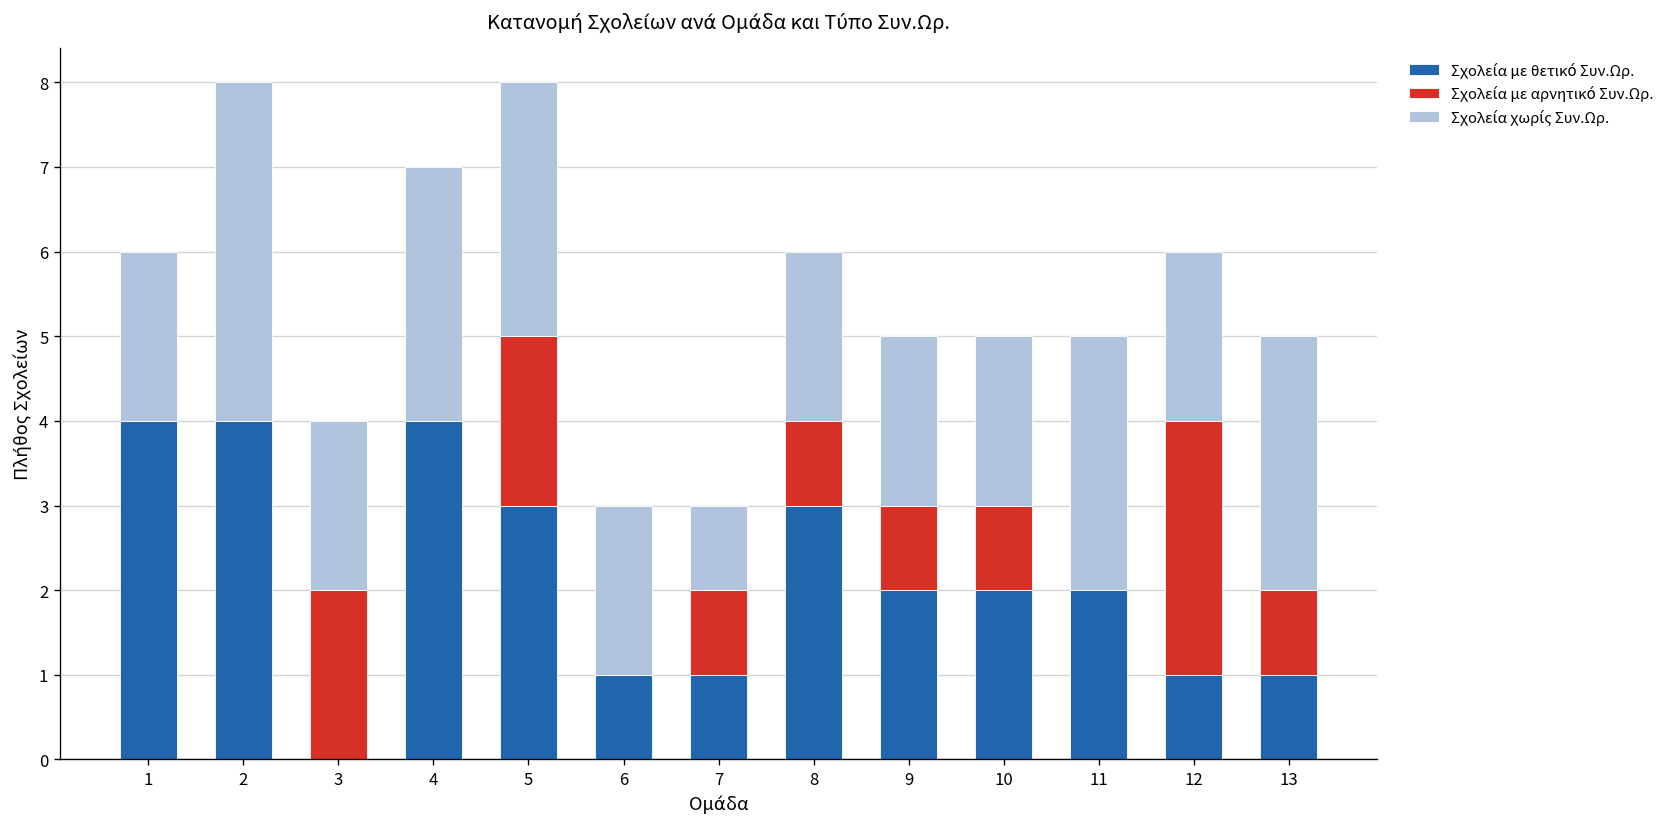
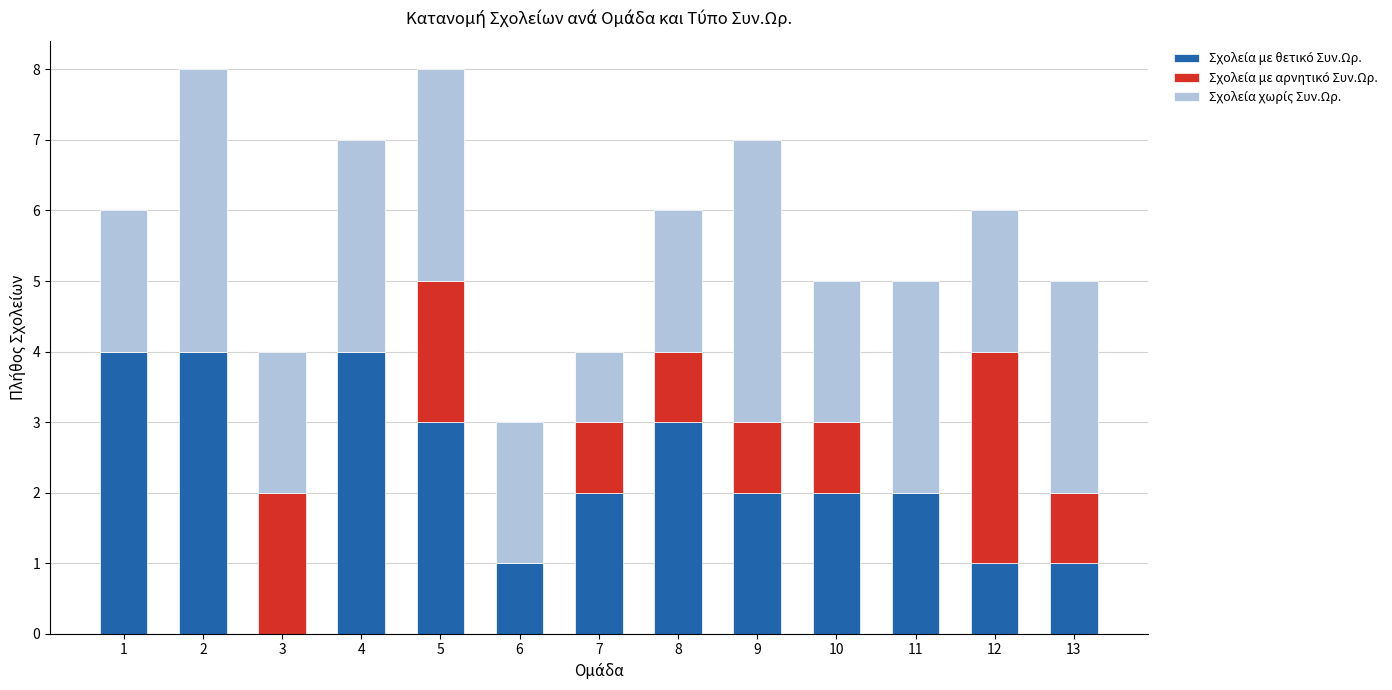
  {
    "Σχολεία με θετικό Συν.Ωρ.": {
      "1": 4,
      "2": 4,
      "3": 0,
      "4": 4,
      "5": 3,
      "6": 1,
-     "7": 1,
+     "7": 2,
      "8": 3,
      "9": 2,
      "10": 2,
      "11": 2,
      "12": 1,
      "13": 1
    },
    "Σχολεία με αρνητικό Συν.Ωρ.": {
      "1": 0,
      "2": 0,
      "3": 2,
      "4": 0,
      "5": 2,
      "6": 0,
      "7": 1,
      "8": 1,
      "9": 1,
      "10": 1,
      "11": 0,
      "12": 3,
      "13": 1
    },
    "Σχολεία χωρίς Συν.Ωρ.": {
      "1": 2,
      "2": 4,
      "3": 2,
      "4": 3,
      "5": 3,
      "6": 2,
      "7": 1,
      "8": 2,
-     "9": 2,
+     "9": 4,
      "10": 2,
      "11": 3,
      "12": 2,
      "13": 3
    }
  }
